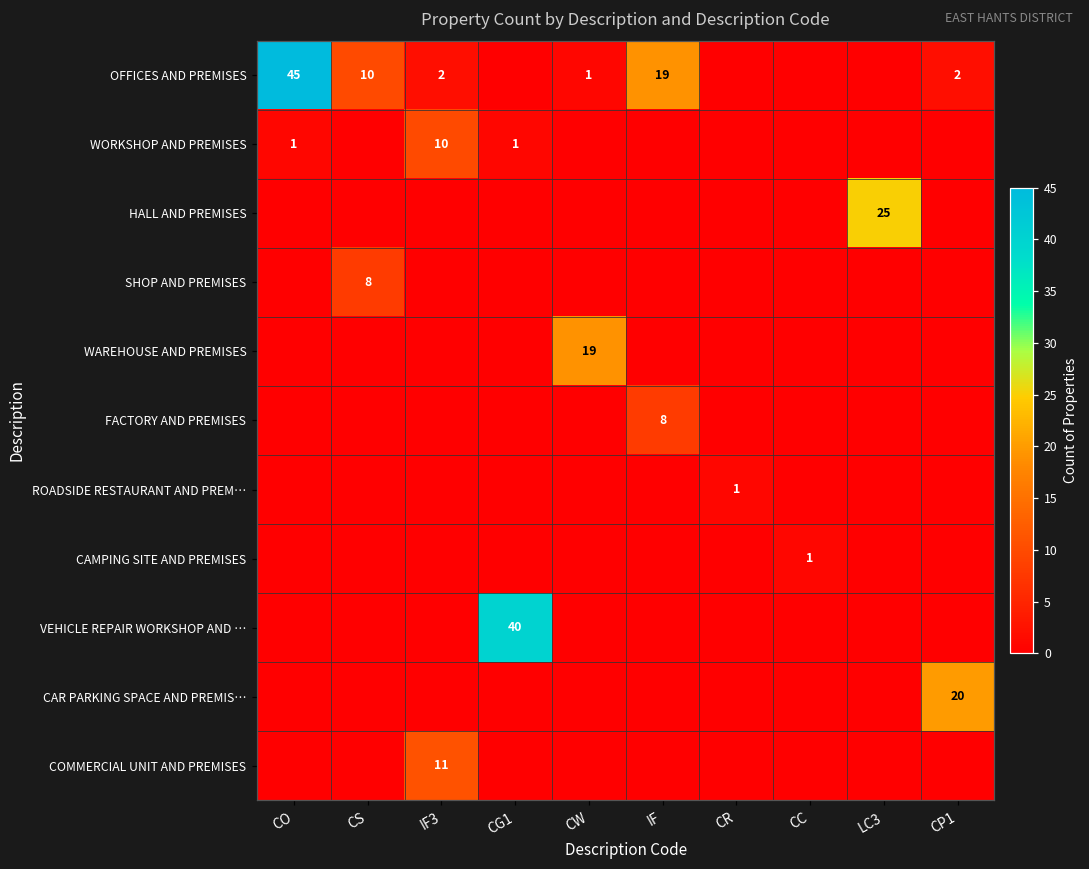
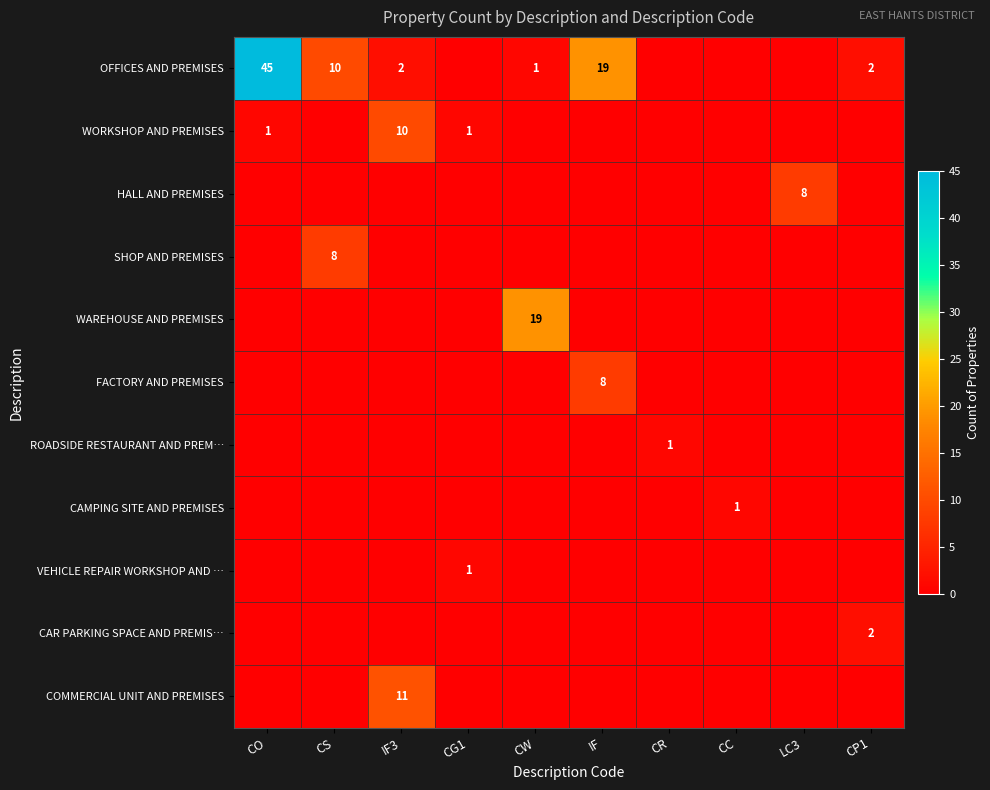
  {
    "OFFICES AND PREMISES": {
      "CO": 45,
      "CS": 10,
      "IF3": 2,
      "CW": 1,
      "IF": 19,
      "CP1": 2
    },
    "WORKSHOP AND PREMISES": {
      "CO": 1,
      "IF3": 10,
      "CG1": 1
    },
    "HALL AND PREMISES": {
-     "LC3": 25
+     "LC3": 8
    },
    "SHOP AND PREMISES": {
      "CS": 8
    },
    "WAREHOUSE AND PREMISES": {
      "CW": 19
    },
    "FACTORY AND PREMISES": {
      "IF": 8
    },
    "ROADSIDE RESTAURANT AND PREM…": {
      "CR": 1
    },
    "CAMPING SITE AND PREMISES": {
      "CC": 1
    },
    "VEHICLE REPAIR WORKSHOP AND …": {
-     "CG1": 40
+     "CG1": 1
    },
    "CAR PARKING SPACE AND PREMIS…": {
-     "CP1": 20
+     "CP1": 2
    },
    "COMMERCIAL UNIT AND PREMISES": {
      "IF3": 11
    }
  }
